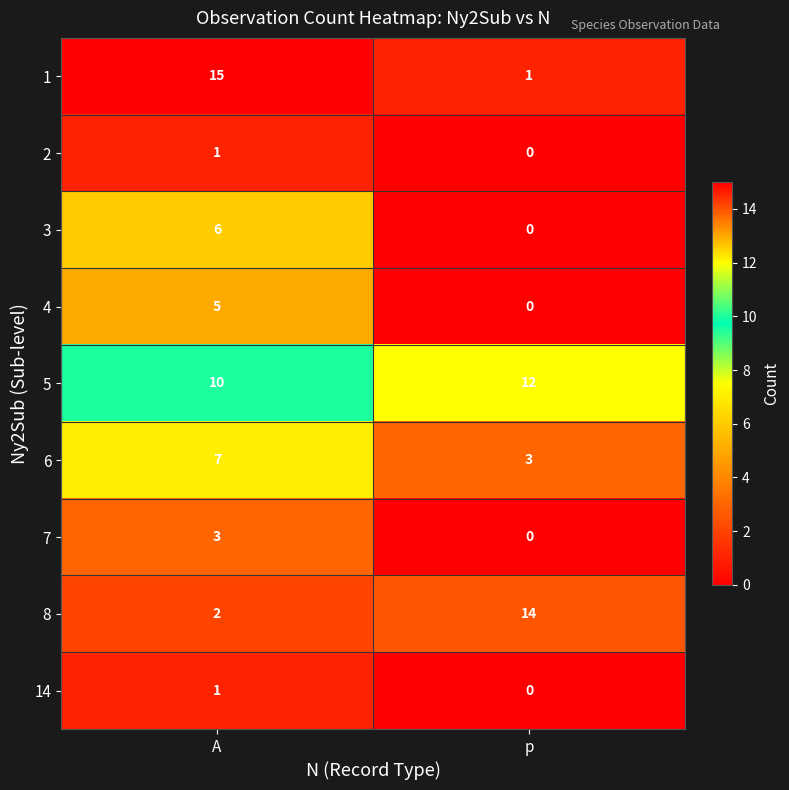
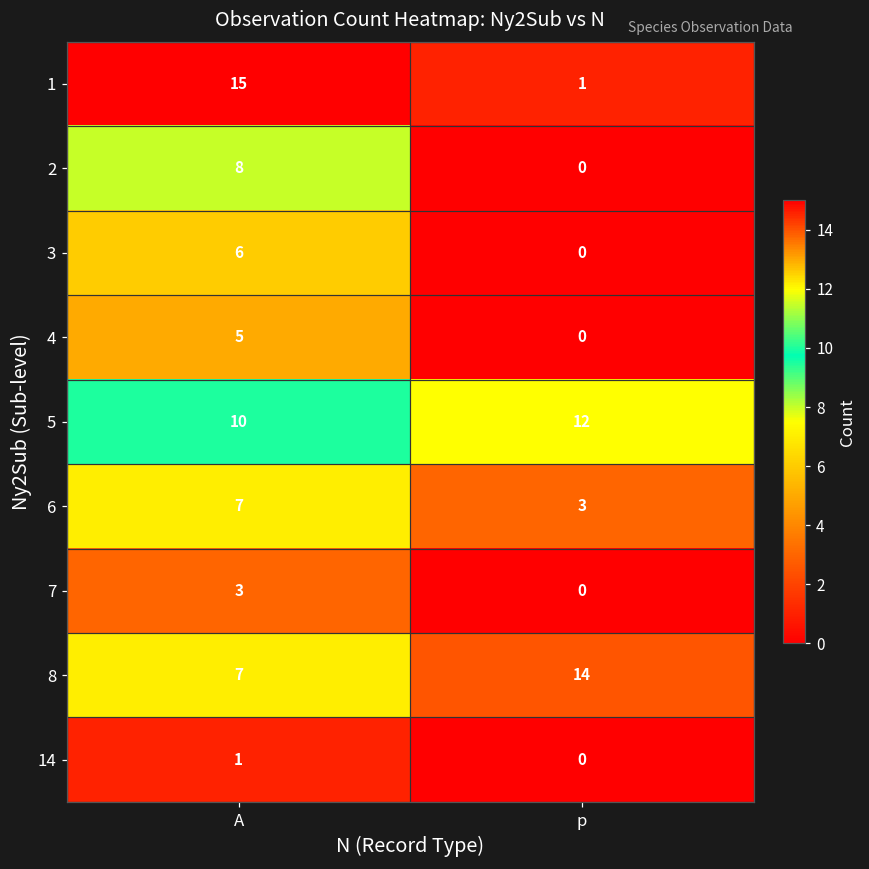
  {
    "1": {
      "A": 15,
      "p": 1
    },
    "2": {
-     "A": 1,
+     "A": 8,
      "p": 0
    },
    "3": {
      "A": 6,
      "p": 0
    },
    "4": {
      "A": 5,
      "p": 0
    },
    "5": {
      "A": 10,
      "p": 12
    },
    "6": {
      "A": 7,
      "p": 3
    },
    "7": {
      "A": 3,
      "p": 0
    },
    "8": {
-     "A": 2,
+     "A": 7,
      "p": 14
    },
    "14": {
      "A": 1,
      "p": 0
    }
  }
